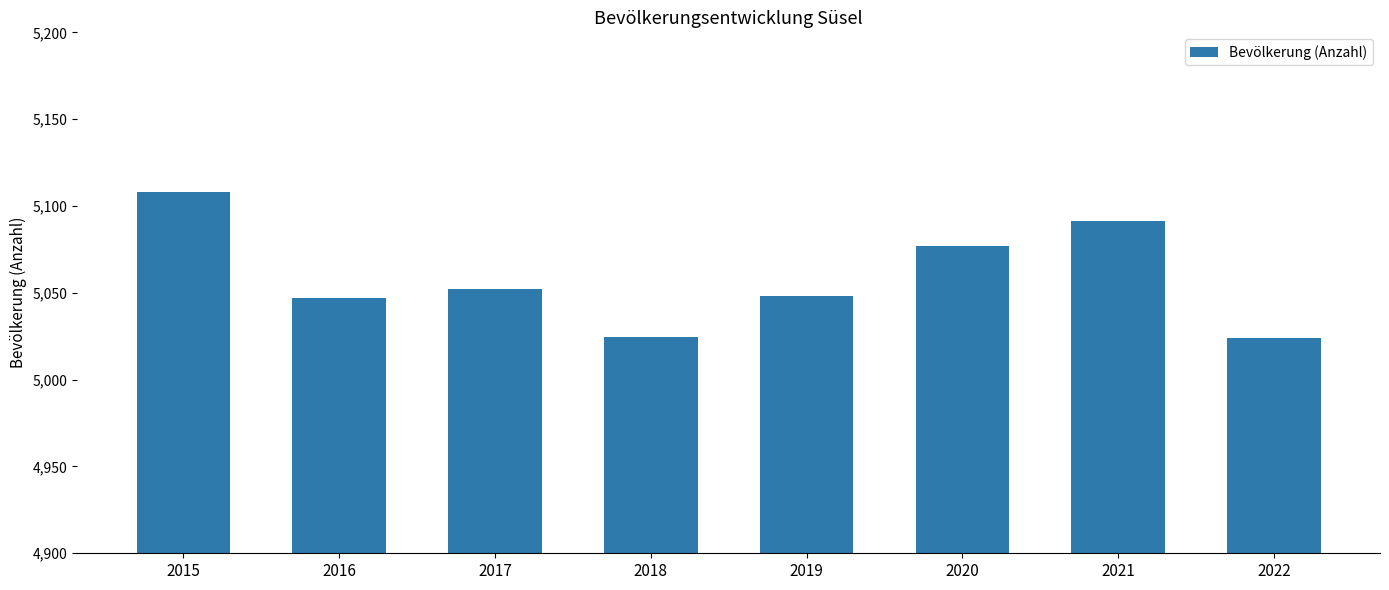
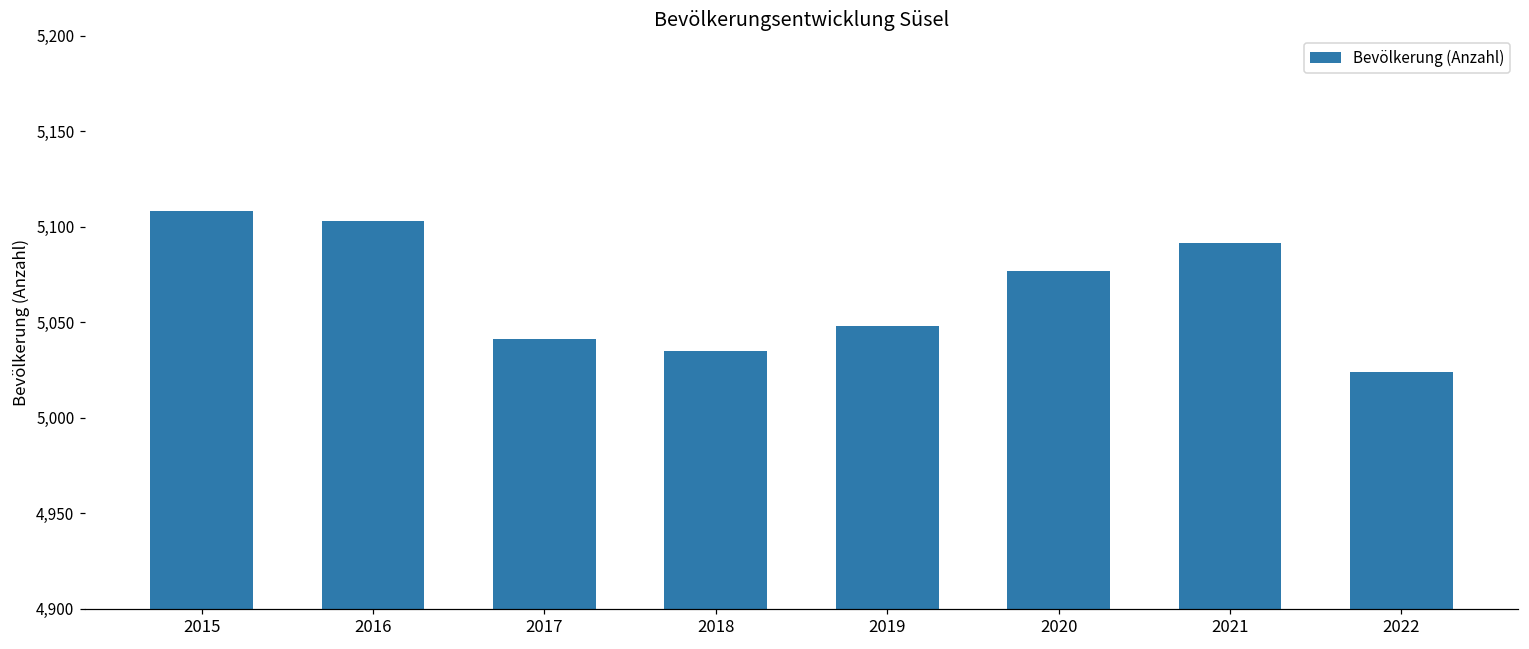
  {
    "2015": "5,108",
-   "2016": "5,047",
-   "2017": "5,052",
-   "2018": "5,024",
+   "2016": "5,103",
+   "2017": "5,041",
+   "2018": "5,035",
    "2019": "5,048",
    "2020": "5,077",
    "2021": "5,092",
    "2022": "5,024"
  }
